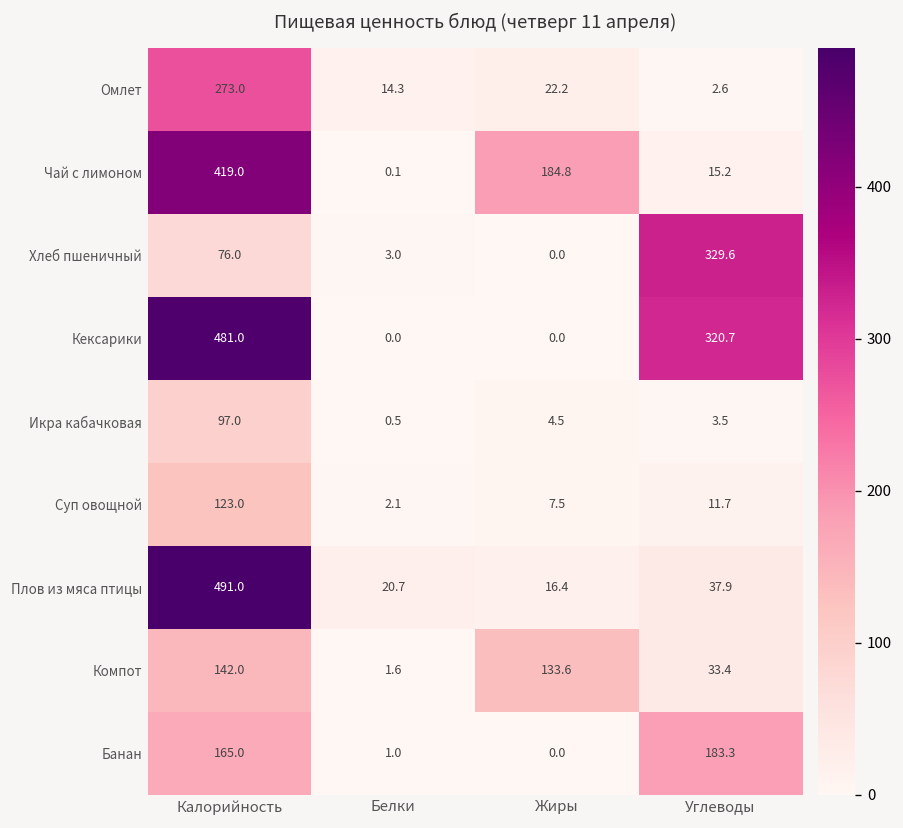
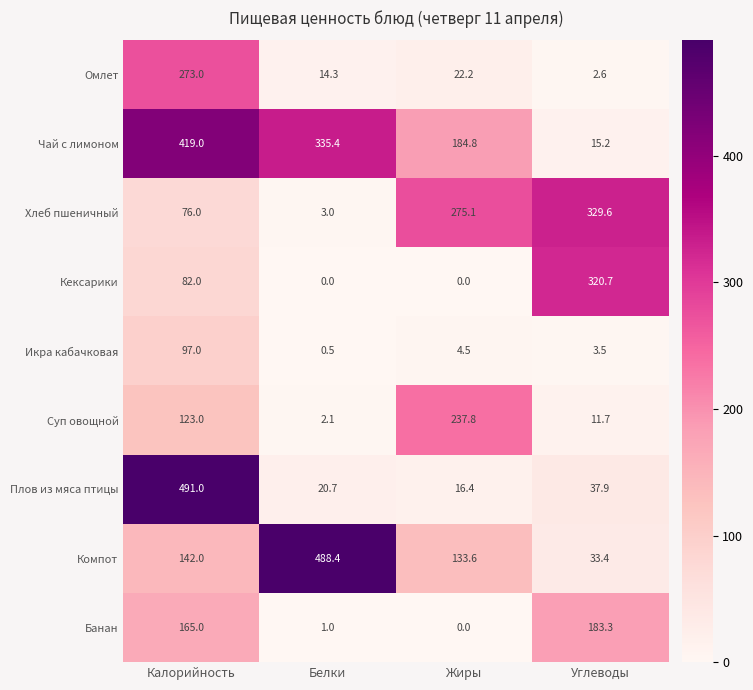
  {
    "Омлет": {
      "Калорийность": 273.0,
      "Белки": 14.3,
      "Жиры": 22.2,
      "Углеводы": 2.6
    },
    "Чай с лимоном": {
      "Калорийность": 419.0,
-     "Белки": 0.1,
+     "Белки": 335.4,
      "Жиры": 184.8,
      "Углеводы": 15.2
    },
    "Хлеб пшеничный": {
      "Калорийность": 76.0,
      "Белки": 3.0,
-     "Жиры": 0.0,
+     "Жиры": 275.1,
      "Углеводы": 329.6
    },
    "Кексарики": {
-     "Калорийность": 481.0,
+     "Калорийность": 82.0,
      "Белки": 0.0,
      "Жиры": 0.0,
      "Углеводы": 320.7
    },
    "Икра кабачковая": {
      "Калорийность": 97.0,
      "Белки": 0.5,
      "Жиры": 4.5,
      "Углеводы": 3.5
    },
    "Суп овощной": {
      "Калорийность": 123.0,
      "Белки": 2.1,
-     "Жиры": 7.5,
+     "Жиры": 237.8,
      "Углеводы": 11.7
    },
    "Плов из мяса птицы": {
      "Калорийность": 491.0,
      "Белки": 20.7,
      "Жиры": 16.4,
      "Углеводы": 37.9
    },
    "Компот": {
      "Калорийность": 142.0,
-     "Белки": 1.6,
+     "Белки": 488.4,
      "Жиры": 133.6,
      "Углеводы": 33.4
    },
    "Банан": {
      "Калорийность": 165.0,
      "Белки": 1.0,
      "Жиры": 0.0,
      "Углеводы": 183.3
    }
  }
